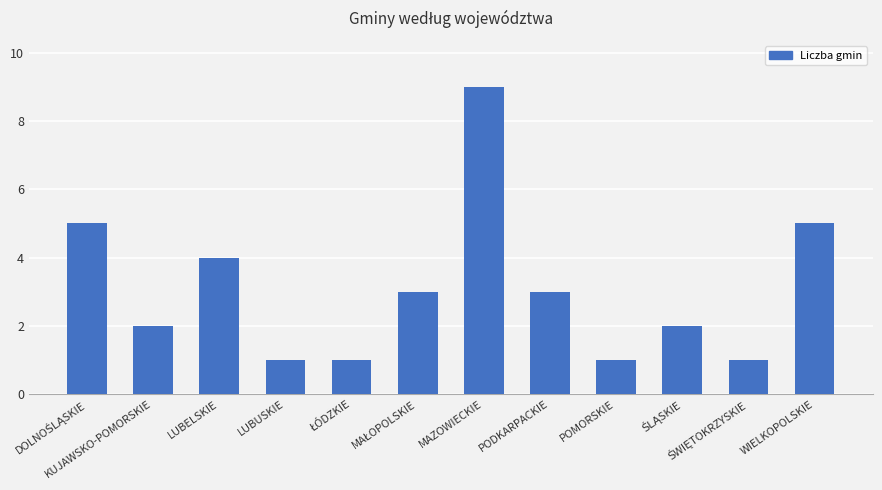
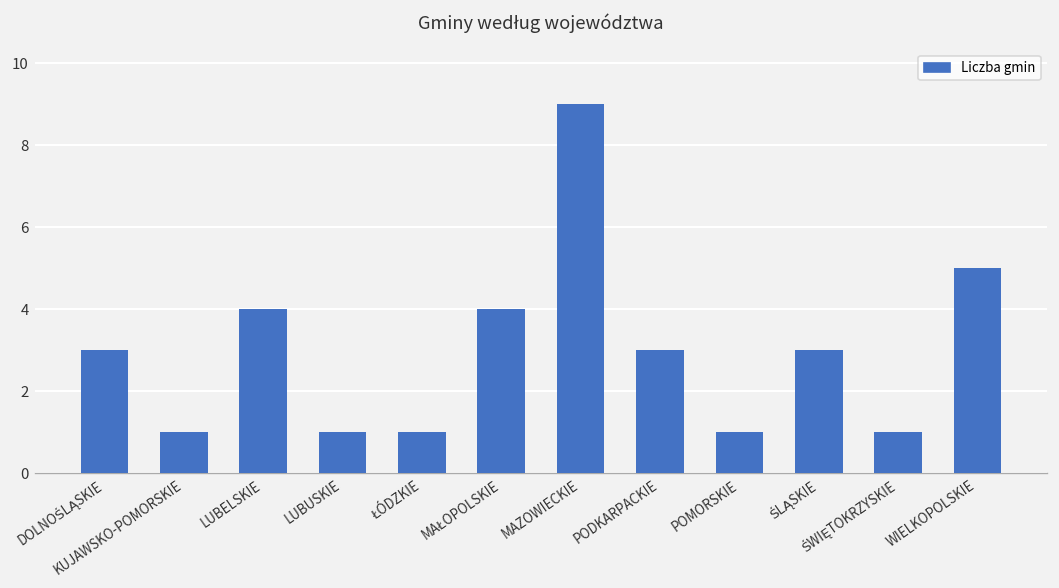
  {
-   "DOLNOŚLĄSKIE": 5,
-   "KUJAWSKO-POMORSKIE": 2,
+   "DOLNOŚLĄSKIE": 3,
+   "KUJAWSKO-POMORSKIE": 1,
    "LUBELSKIE": 4,
    "LUBUSKIE": 1,
    "ŁÓDZKIE": 1,
-   "MAŁOPOLSKIE": 3,
+   "MAŁOPOLSKIE": 4,
    "MAZOWIECKIE": 9,
    "PODKARPACKIE": 3,
    "POMORSKIE": 1,
-   "ŚLĄSKIE": 2,
+   "ŚLĄSKIE": 3,
    "ŚWIĘTOKRZYSKIE": 1,
    "WIELKOPOLSKIE": 5
  }
